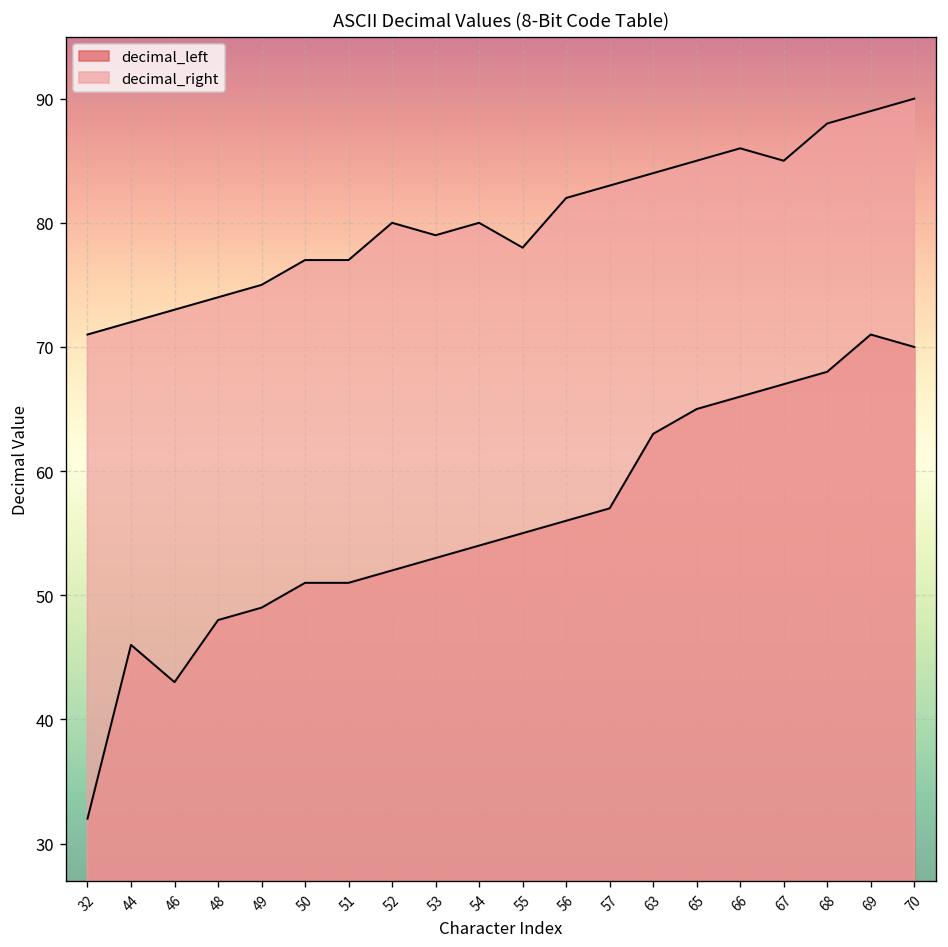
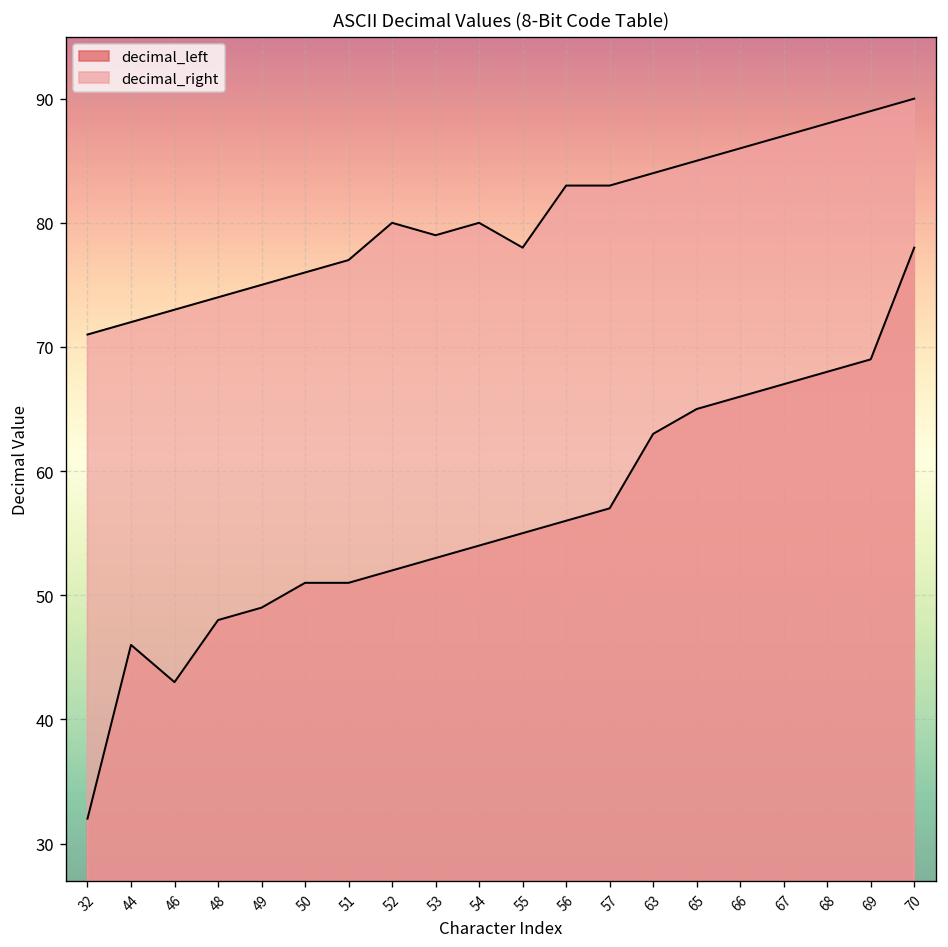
  {
    "decimal_left": {
      "32": 32,
      "44": 46,
      "46": 43,
      "48": 48,
      "49": 49,
      "50": 51,
      "51": 51,
      "52": 52,
      "53": 53,
      "54": 54,
      "55": 55,
      "56": 56,
      "57": 57,
      "63": 63,
      "65": 65,
      "66": 66,
      "67": 67,
      "68": 68,
-     "69": 71,
-     "70": 70
+     "69": 69,
+     "70": 78
    },
    "decimal_right": {
      "32": 71,
      "44": 72,
      "46": 73,
      "48": 74,
      "49": 75,
-     "50": 77,
+     "50": 76,
      "51": 77,
      "52": 80,
      "53": 79,
      "54": 80,
      "55": 78,
-     "56": 82,
+     "56": 83,
      "57": 83,
      "63": 84,
      "65": 85,
      "66": 86,
-     "67": 85,
+     "67": 87,
      "68": 88,
      "69": 89,
      "70": 90
    }
  }
